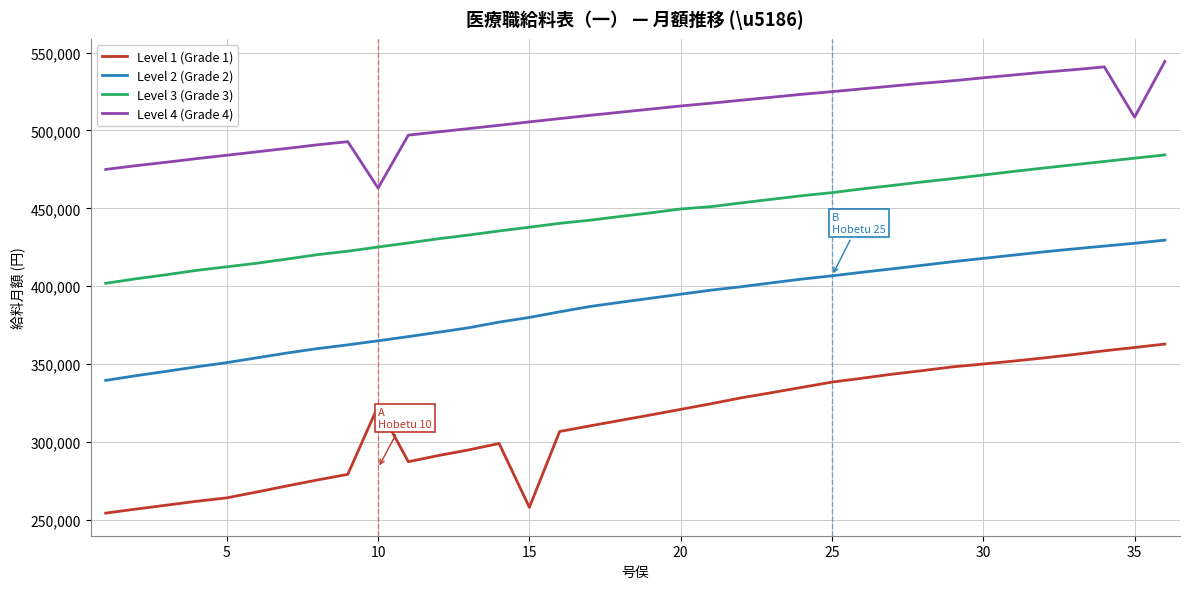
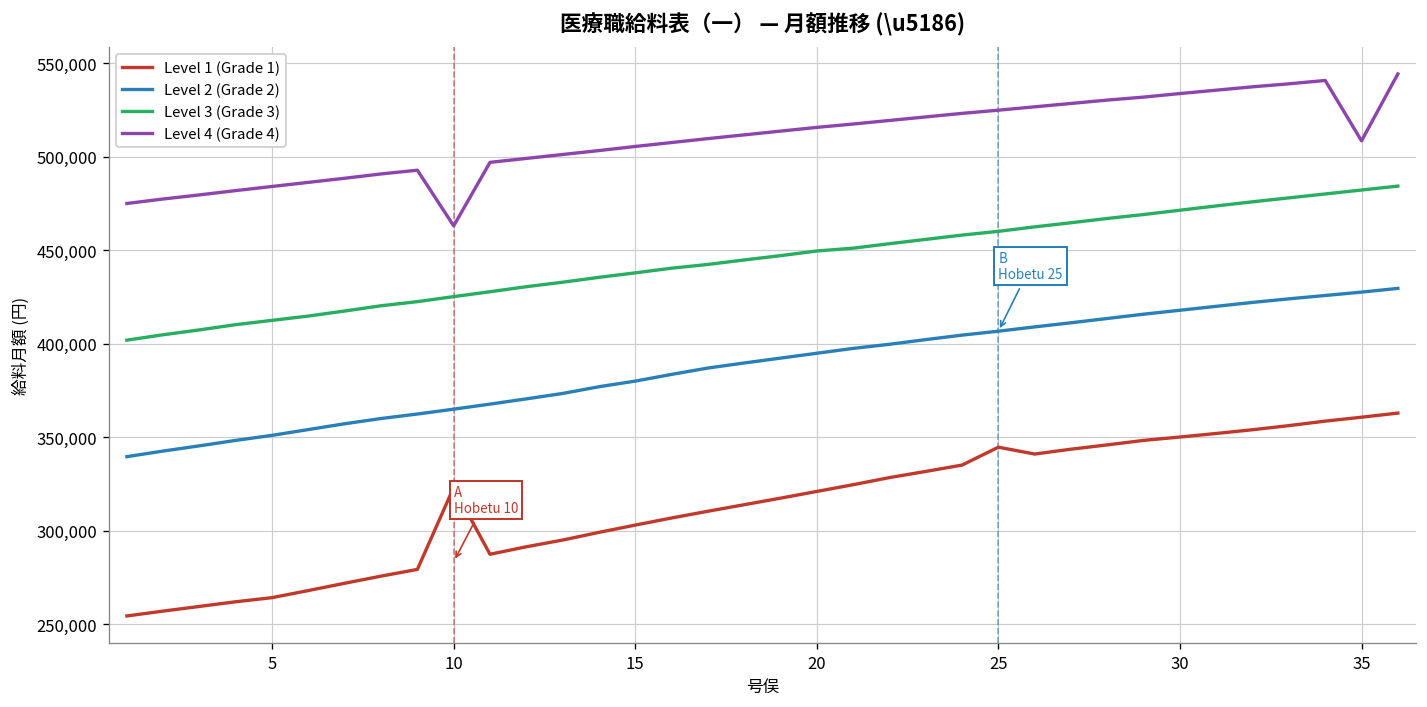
  {
    "Level 1 (Grade 1)": {
      "5": "264,000",
-     "15": "258,000",
+     "15": "303,000",
      "20": "321,000",
-     "25": "339,000",
+     "25": "345,000",
      "30": "350,000",
      "35": "361,000"
    },
    "Level 2 (Grade 2)": {
      "5": "351,000",
      "10": "365,000",
      "15": "380,000",
      "20": "395,000",
      "25": "407,000",
      "30": "418,000",
      "35": "428,000"
    },
    "Level 3 (Grade 3)": {
      "5": "413,000",
      "10": "425,000",
      "15": "438,000",
      "20": "450,000",
      "25": "460,000",
      "30": "471,000",
      "35": "482,000"
    },
    "Level 4 (Grade 4)": {
      "5": "484,000",
      "10": "463,000",
      "15": "506,000",
      "20": "516,000",
      "25": "525,000",
      "30": "534,000",
      "35": "509,000"
    }
  }
